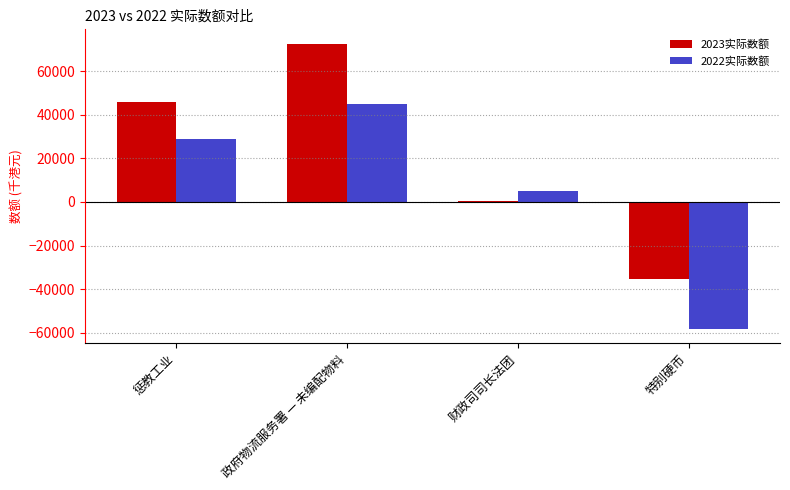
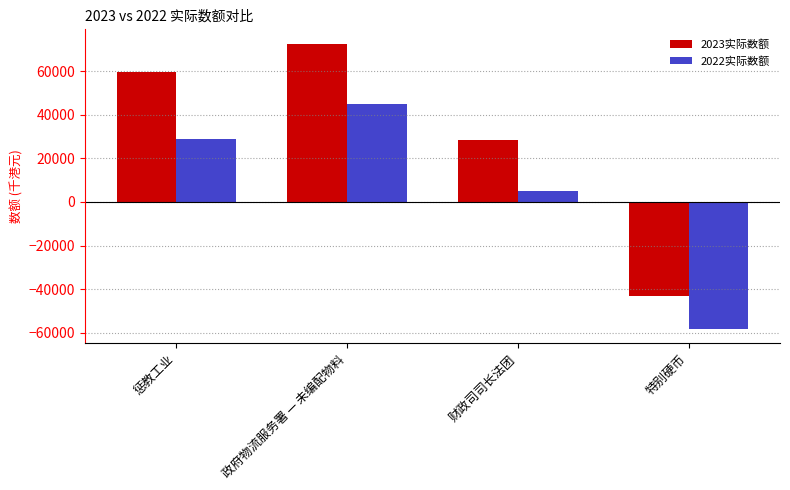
  {
    "2023实际数额": {
-     "惩教工业": 46000,
+     "惩教工业": 59000,
      "政府物流服务署 — 未编配物料": 73000,
-     "财政司司长法团": 1000,
-     "特别硬币": -35000
+     "财政司司长法团": 28000,
+     "特别硬币": -43000
    },
    "2022实际数额": {
      "惩教工业": 29000,
      "政府物流服务署 — 未编配物料": 45000,
      "财政司司长法团": 5000,
      "特别硬币": -58000
    }
  }
